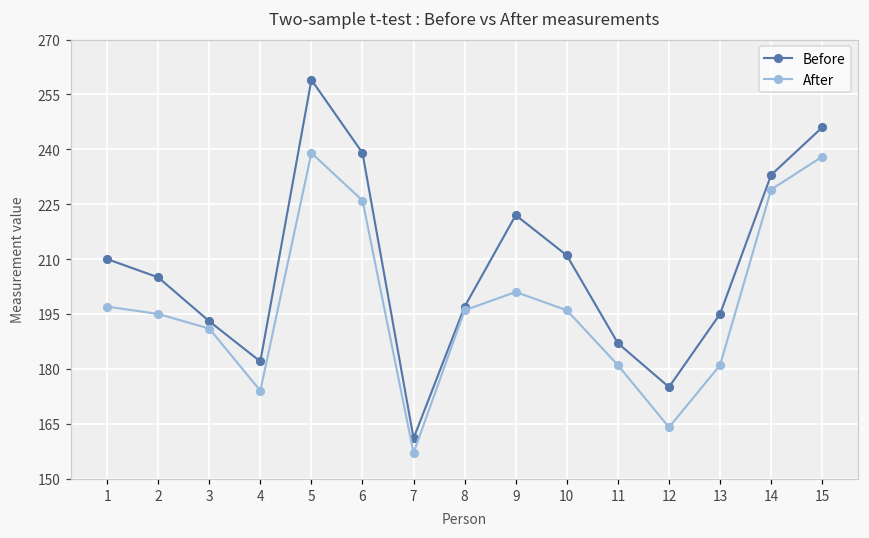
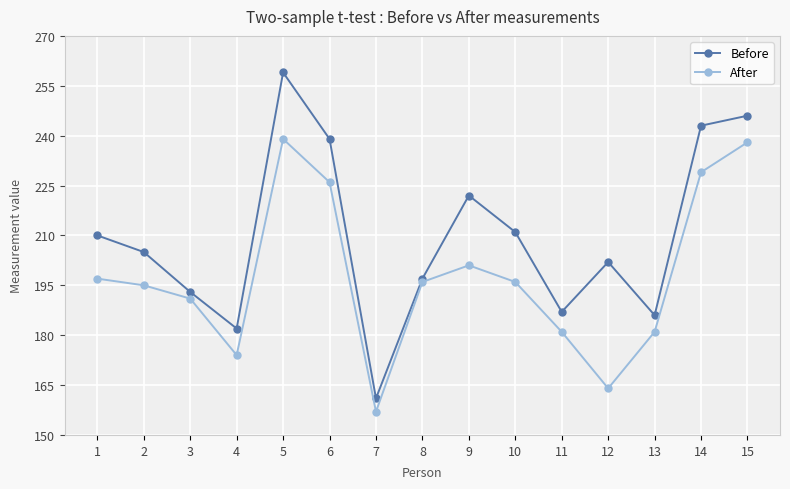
  {
    "Before": {
      "1": 210,
      "2": 205,
      "3": 193,
      "4": 182,
      "5": 259,
      "6": 239,
      "7": 161,
      "8": 197,
      "9": 222,
      "10": 211,
      "11": 187,
-     "12": 175,
-     "13": 195,
-     "14": 233,
+     "12": 202,
+     "13": 186,
+     "14": 243,
      "15": 246
    },
    "After": {
      "1": 197,
      "2": 195,
      "3": 191,
      "4": 174,
      "5": 239,
      "6": 226,
      "7": 157,
      "8": 196,
      "9": 201,
      "10": 196,
      "11": 181,
      "12": 164,
      "13": 181,
      "14": 229,
      "15": 238
    }
  }
